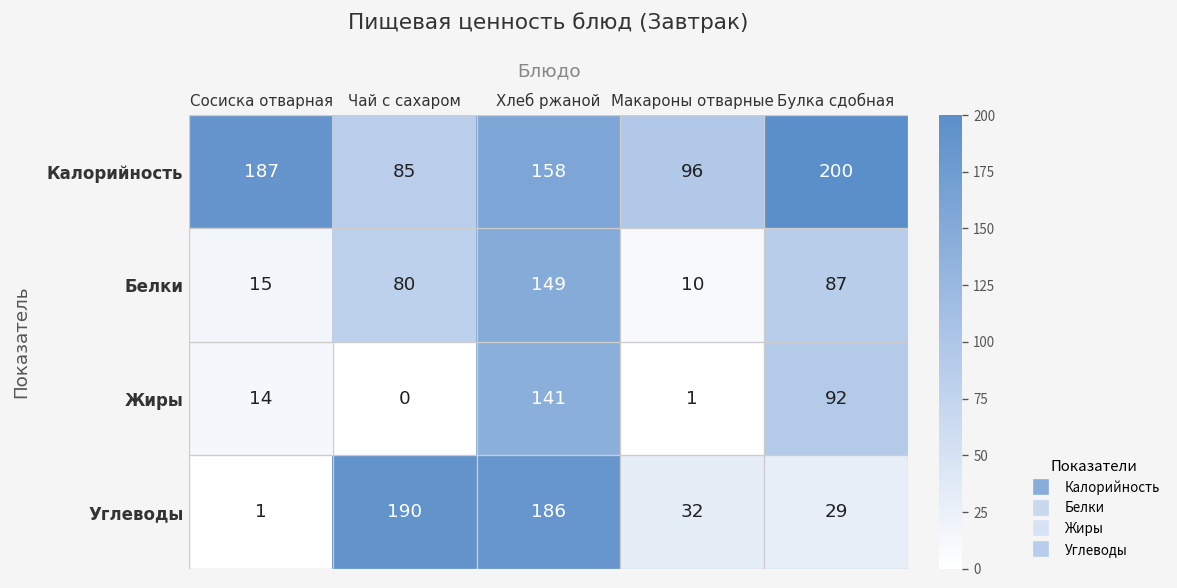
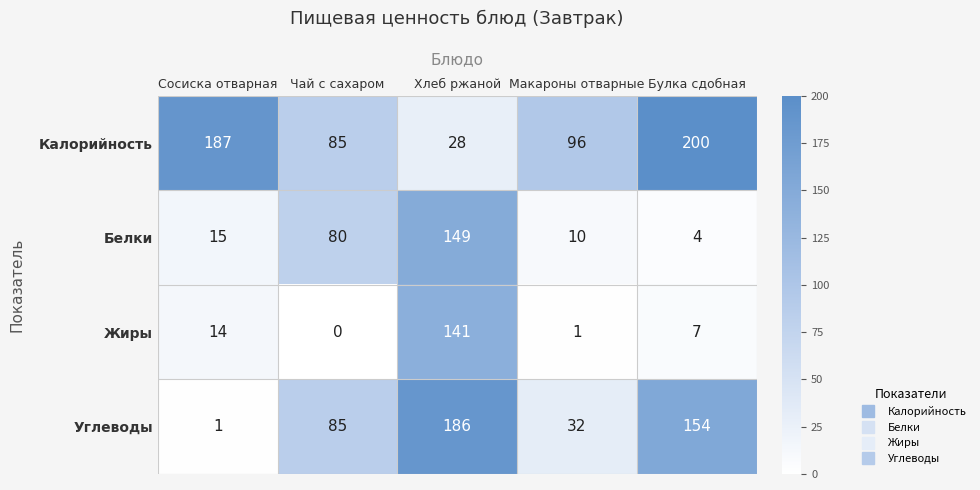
  {
    "Калорийность": {
      "Сосиска отварная": 187,
      "Чай с сахаром": 85,
-     "Хлеб ржаной": 158,
+     "Хлеб ржаной": 28,
      "Макароны отварные": 96,
      "Булка сдобная": 200
    },
    "Белки": {
      "Сосиска отварная": 15,
      "Чай с сахаром": 80,
      "Хлеб ржаной": 149,
      "Макароны отварные": 10,
-     "Булка сдобная": 87
+     "Булка сдобная": 4
    },
    "Жиры": {
      "Сосиска отварная": 14,
      "Чай с сахаром": 0,
      "Хлеб ржаной": 141,
      "Макароны отварные": 1,
-     "Булка сдобная": 92
+     "Булка сдобная": 7
    },
    "Углеводы": {
      "Сосиска отварная": 1,
-     "Чай с сахаром": 190,
+     "Чай с сахаром": 85,
      "Хлеб ржаной": 186,
      "Макароны отварные": 32,
-     "Булка сдобная": 29
+     "Булка сдобная": 154
    }
  }
